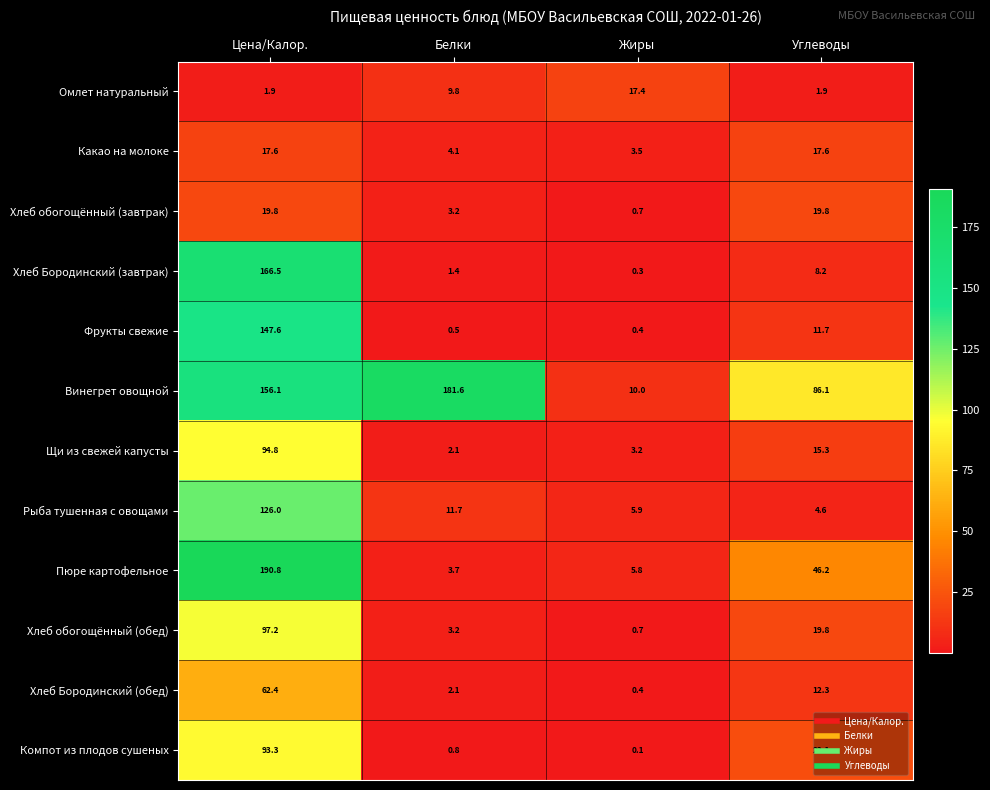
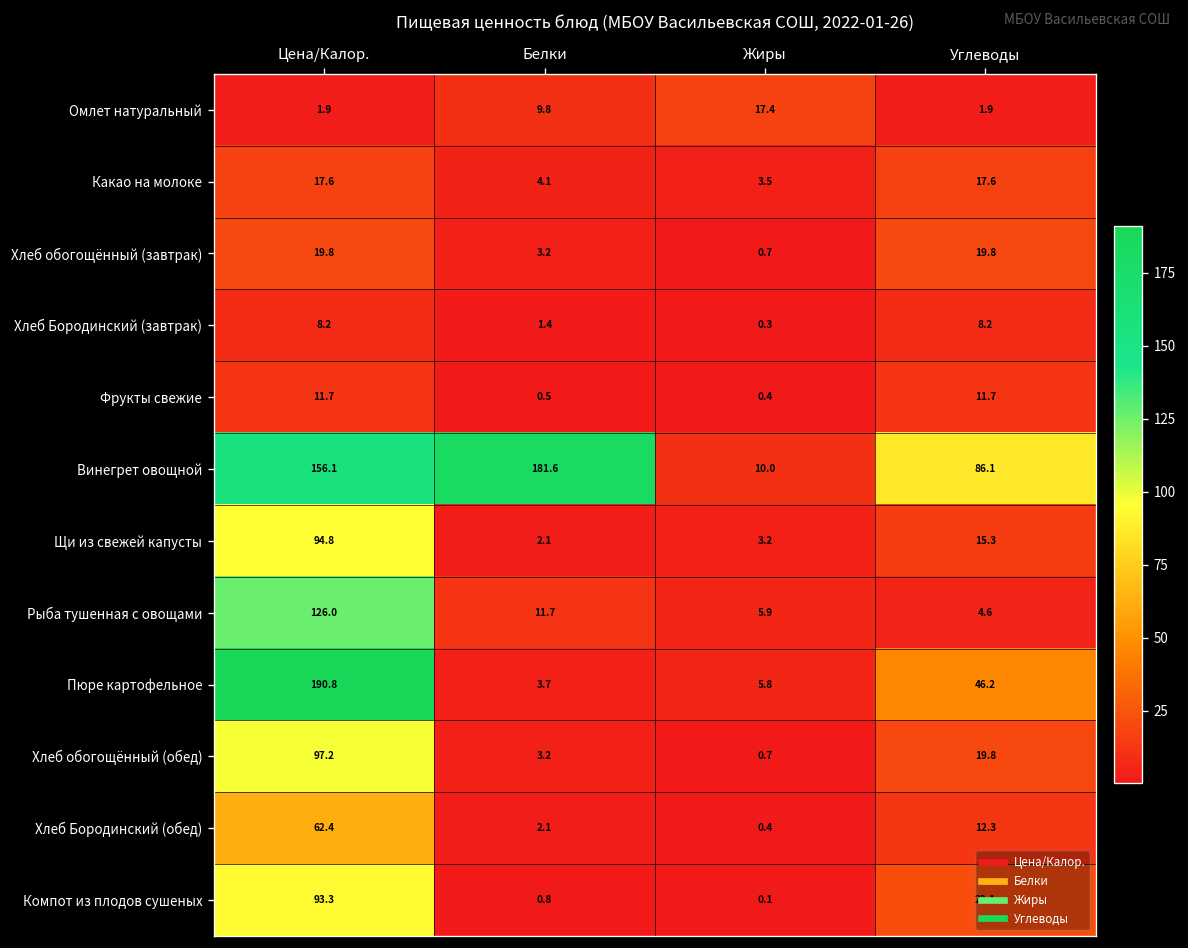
  {
    "Омлет натуральный": {
      "Цена/Калор.": 1.9,
      "Белки": 9.8,
      "Жиры": 17.4,
      "Углеводы": 1.9
    },
    "Какао на молоке": {
      "Цена/Калор.": 17.6,
      "Белки": 4.1,
      "Жиры": 3.5,
      "Углеводы": 17.6
    },
    "Хлеб обогощённый (завтрак)": {
      "Цена/Калор.": 19.8,
      "Белки": 3.2,
      "Жиры": 0.7,
      "Углеводы": 19.8
    },
    "Хлеб Бородинский (завтрак)": {
-     "Цена/Калор.": 166.5,
+     "Цена/Калор.": 8.2,
      "Белки": 1.4,
      "Жиры": 0.3,
      "Углеводы": 8.2
    },
    "Фрукты свежие": {
-     "Цена/Калор.": 147.6,
+     "Цена/Калор.": 11.7,
      "Белки": 0.5,
      "Жиры": 0.4,
      "Углеводы": 11.7
    },
    "Винегрет овощной": {
      "Цена/Калор.": 156.1,
      "Белки": 181.6,
      "Жиры": 10.0,
      "Углеводы": 86.1
    },
    "Щи из свежей капусты": {
      "Цена/Калор.": 94.8,
      "Белки": 2.1,
      "Жиры": 3.2,
      "Углеводы": 15.3
    },
    "Рыба тушенная с овощами": {
      "Цена/Калор.": 126.0,
      "Белки": 11.7,
      "Жиры": 5.9,
      "Углеводы": 4.6
    },
    "Пюре картофельное": {
      "Цена/Калор.": 190.8,
      "Белки": 3.7,
      "Жиры": 5.8,
      "Углеводы": 46.2
    },
    "Хлеб обогощённый (обед)": {
      "Цена/Калор.": 97.2,
      "Белки": 3.2,
      "Жиры": 0.7,
      "Углеводы": 19.8
    },
    "Хлеб Бородинский (обед)": {
      "Цена/Калор.": 62.4,
      "Белки": 2.1,
      "Жиры": 0.4,
      "Углеводы": 12.3
    },
    "Компот из плодов сушеных": {
      "Цена/Калор.": 93.3,
      "Белки": 0.8,
      "Жиры": 0.1
    }
  }
